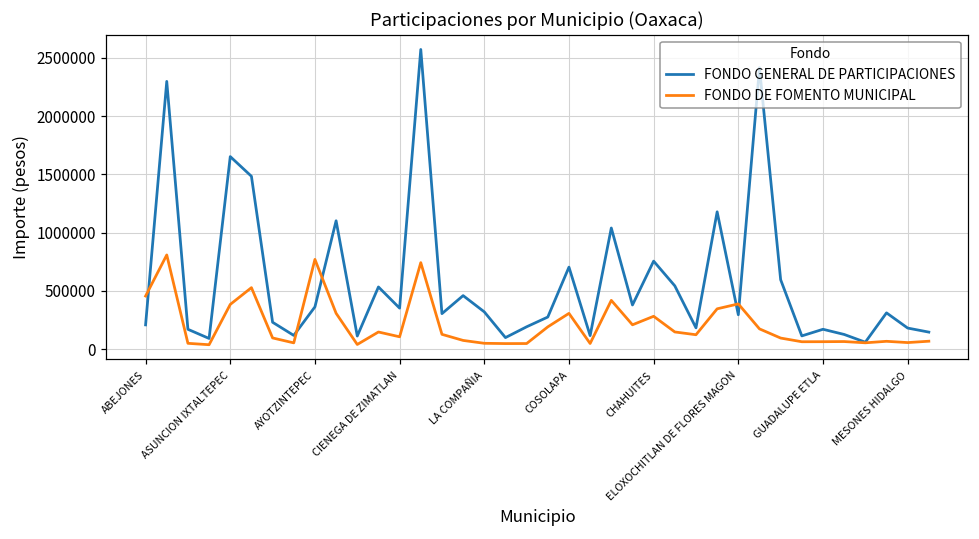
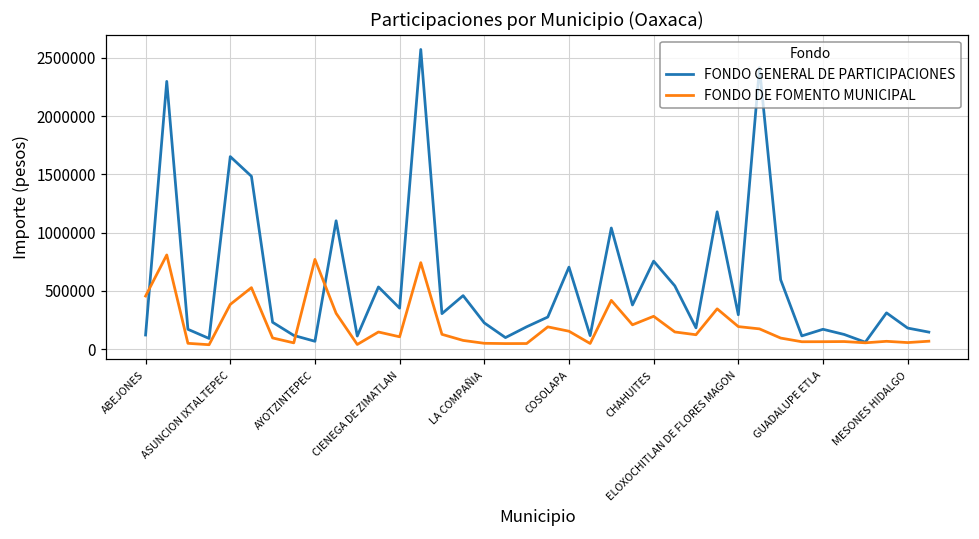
  {
    "FONDO GENERAL DE PARTICIPACIONES": {
-     "ABEJONES": 210000,
+     "ABEJONES": 120000,
      "ASUNCION IXTALTEPEC": 1650000,
-     "AYOTZINTEPEC": 360000,
+     "AYOTZINTEPEC": 70000,
      "CIENEGA DE ZIMATLAN": 350000,
-     "LA COMPAÑIA": 320000,
+     "LA COMPAÑIA": 220000,
      "COSOLAPA": 700000,
      "CHAHUITES": 750000,
      "ELOXOCHITLAN DE FLORES MAGON": 290000,
      "GUADALUPE ETLA": 170000,
      "MESONES HIDALGO": 180000
    },
    "FONDO DE FOMENTO MUNICIPAL": {
      "ABEJONES": 460000,
      "ASUNCION IXTALTEPEC": 380000,
      "AYOTZINTEPEC": 770000,
      "CIENEGA DE ZIMATLAN": 110000,
      "LA COMPAÑIA": 50000,
-     "COSOLAPA": 310000,
+     "COSOLAPA": 150000,
      "CHAHUITES": 280000,
-     "ELOXOCHITLAN DE FLORES MAGON": 390000,
+     "ELOXOCHITLAN DE FLORES MAGON": 190000,
      "GUADALUPE ETLA": 60000,
      "MESONES HIDALGO": 60000
    }
  }
